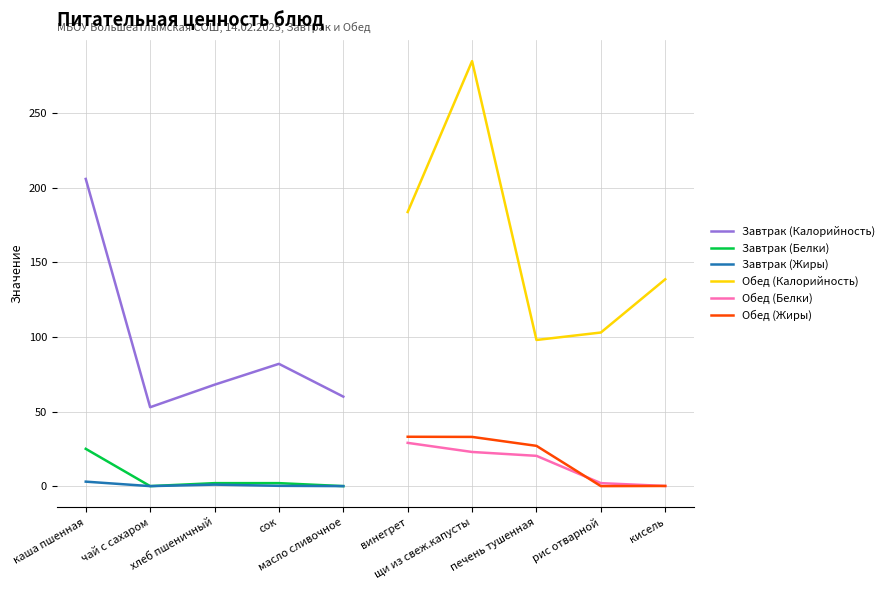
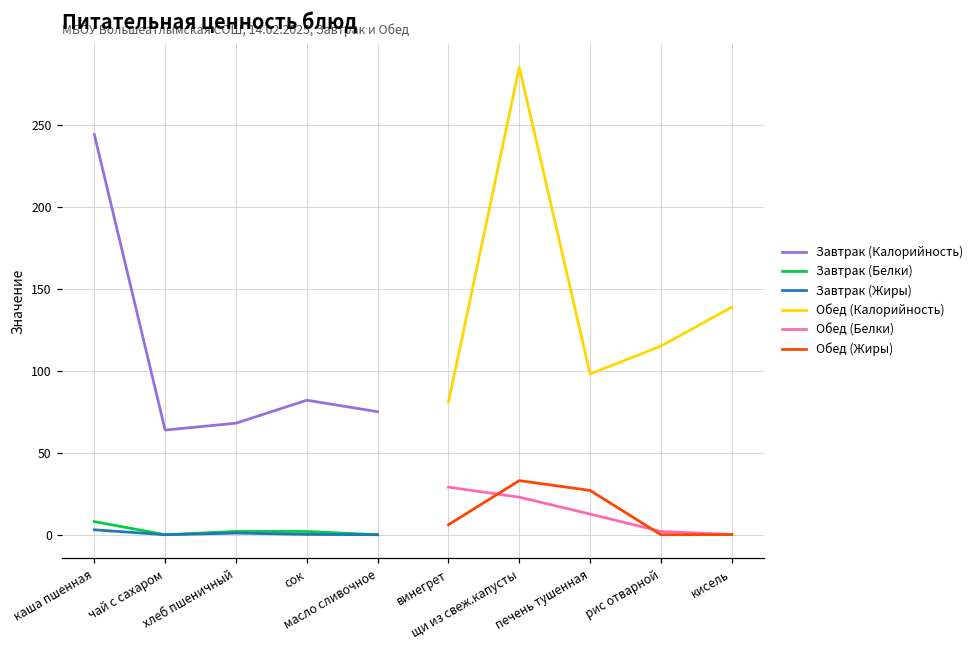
  {
    "Завтрак (Калорийность)": {
-     "каша пшенная": 206,
-     "чай с сахаром": 53,
+     "каша пшенная": 244,
+     "чай с сахаром": 64,
      "хлеб пшеничный": 68,
      "сок": 82,
-     "масло сливочное": 60
+     "масло сливочное": 75
    },
    "Завтрак (Белки)": {
-     "каша пшенная": 25,
+     "каша пшенная": 8,
      "сок": 2
    },
    "Завтрак (Жиры)": {
      "каша пшенная": 3,
      "сок": 0
    },
    "Обед (Калорийность)": {
-     "винегрет": 184,
+     "винегрет": 81,
      "щи из свеж.капусты": 285,
      "печень тушенная": 98,
-     "рис отварной": 103,
+     "рис отварной": 115,
      "кисель": 139
    },
    "Обед (Белки)": {
      "винегрет": 29,
      "щи из свеж.капусты": 23,
-     "печень тушенная": 20,
+     "печень тушенная": 13,
      "рис отварной": 2
    },
    "Обед (Жиры)": {
-     "винегрет": 33,
+     "винегрет": 6,
      "щи из свеж.капусты": 33,
      "печень тушенная": 27,
      "рис отварной": 0
    }
  }
